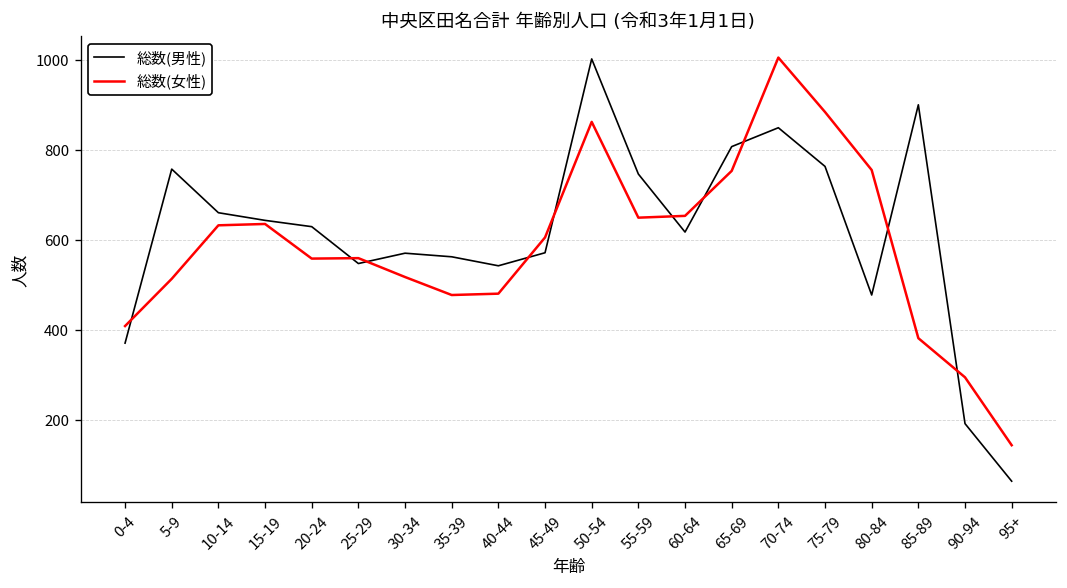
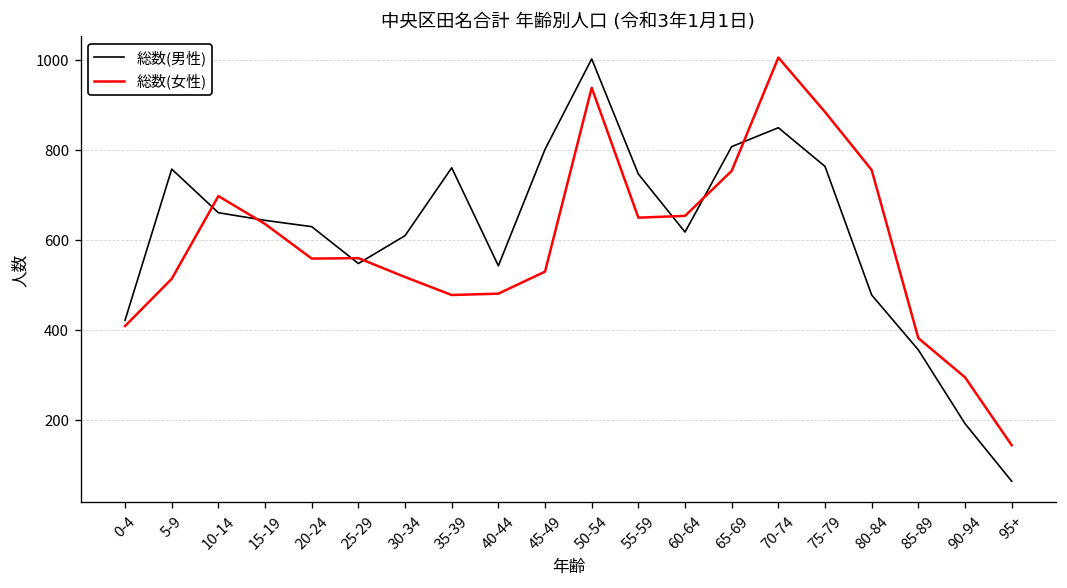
  {
    "総数(男性)": {
-     "0-4": 370,
+     "0-4": 420,
      "5-9": 760,
      "10-14": 660,
      "15-19": 640,
      "20-24": 630,
      "25-29": 550,
-     "30-34": 570,
-     "35-39": 560,
+     "30-34": 610,
+     "35-39": 760,
      "40-44": 540,
-     "45-49": 570,
+     "45-49": 800,
      "50-54": 1000,
      "55-59": 750,
      "60-64": 620,
      "65-69": 810,
      "70-74": 850,
      "75-79": 760,
      "80-84": 480,
-     "85-89": 900,
+     "85-89": 360,
      "90-94": 190,
      "95+": 60
    },
    "総数(女性)": {
      "0-4": 410,
      "5-9": 510,
-     "10-14": 630,
+     "10-14": 700,
      "15-19": 640,
      "20-24": 560,
      "25-29": 560,
      "30-34": 520,
      "35-39": 480,
      "40-44": 480,
-     "45-49": 610,
-     "50-54": 860,
+     "45-49": 530,
+     "50-54": 940,
      "55-59": 650,
      "60-64": 650,
      "65-69": 750,
      "70-74": 1010,
      "75-79": 890,
      "80-84": 760,
      "85-89": 380,
      "90-94": 300,
      "95+": 140
    }
  }
